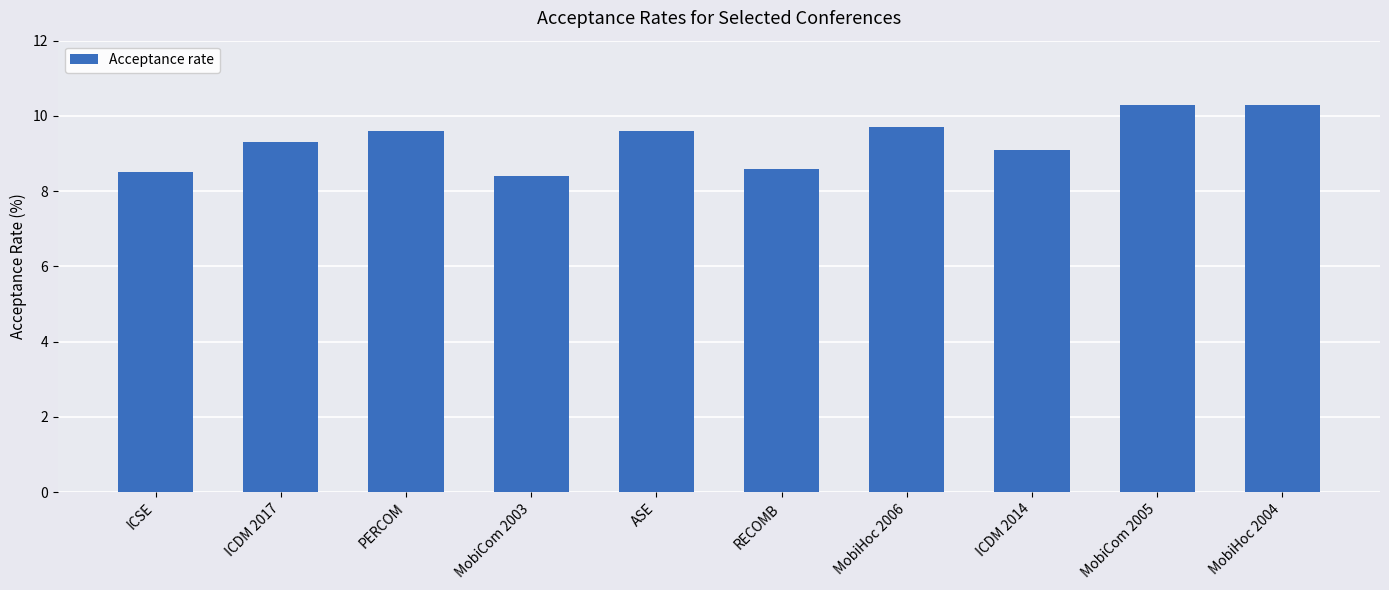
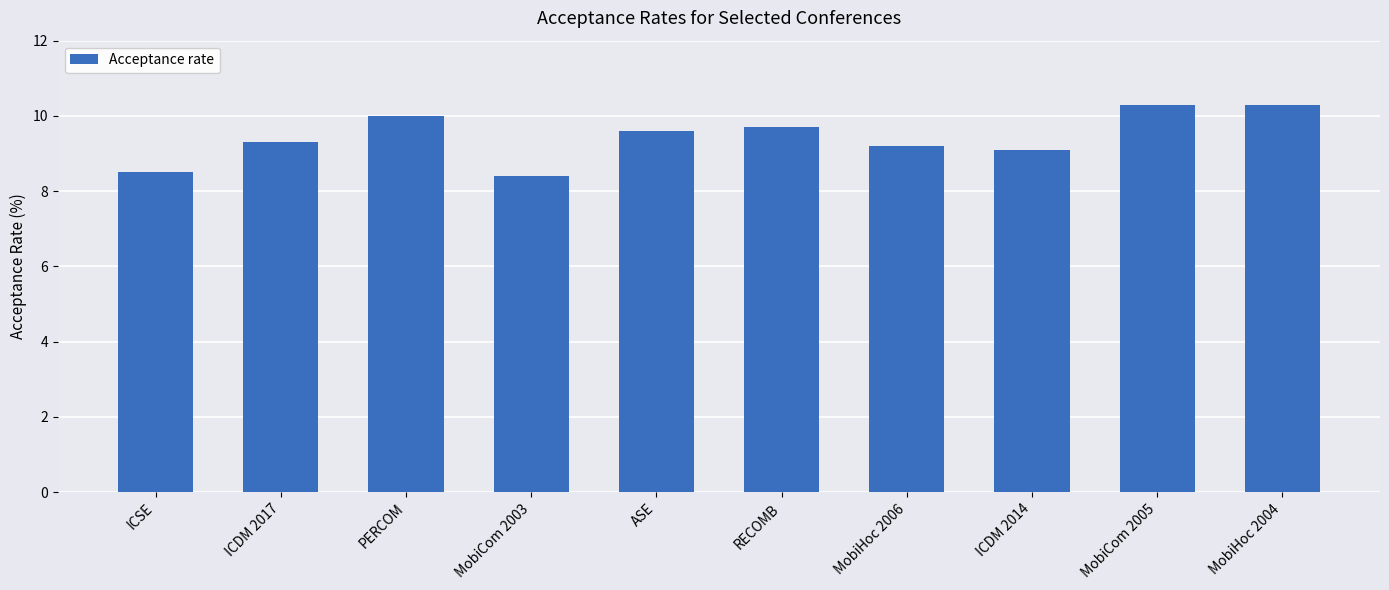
  {
    "ICSE": 8.5,
    "ICDM 2017": 9.3,
-   "PERCOM": 9.6,
+   "PERCOM": 10.0,
    "MobiCom 2003": 8.4,
    "ASE": 9.6,
-   "RECOMB": 8.6,
-   "MobiHoc 2006": 9.7,
+   "RECOMB": 9.7,
+   "MobiHoc 2006": 9.2,
    "ICDM 2014": 9.1,
    "MobiCom 2005": 10.3,
    "MobiHoc 2004": 10.3
  }
